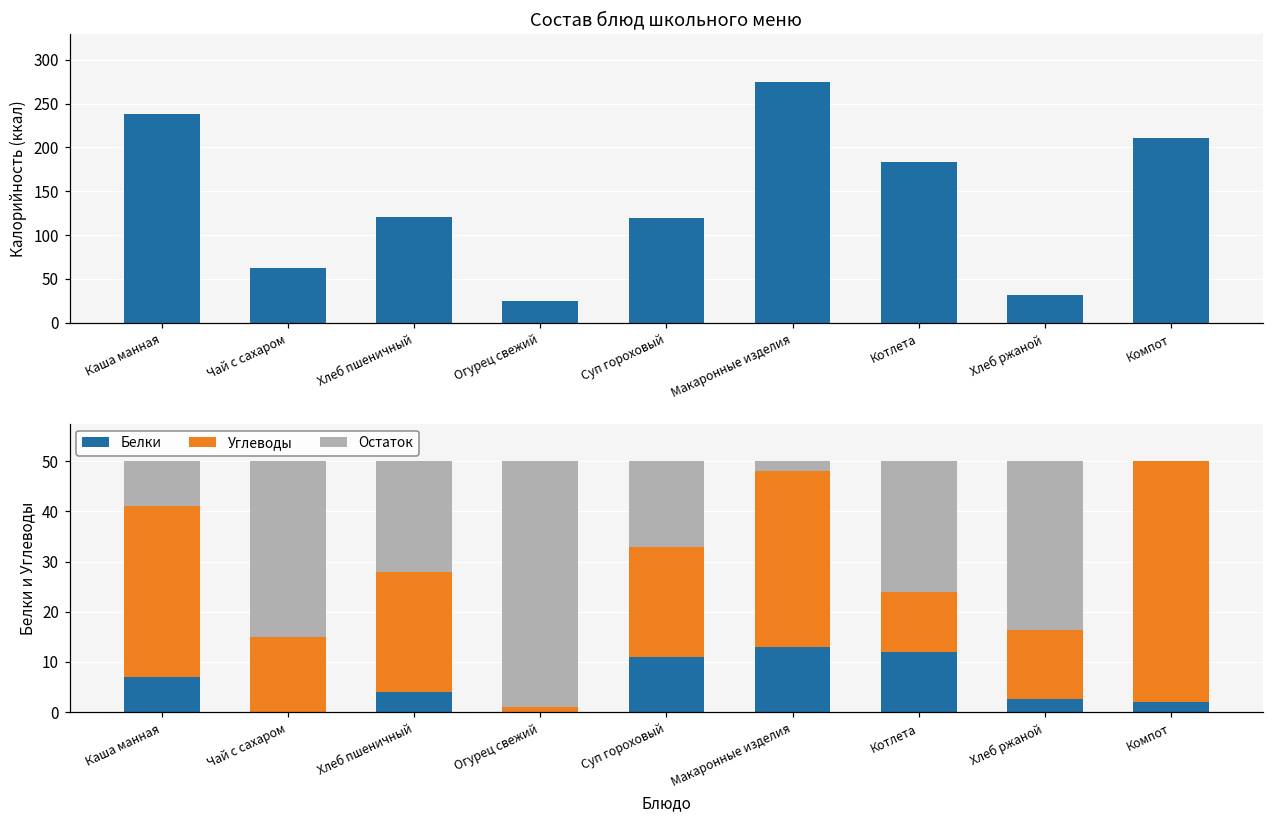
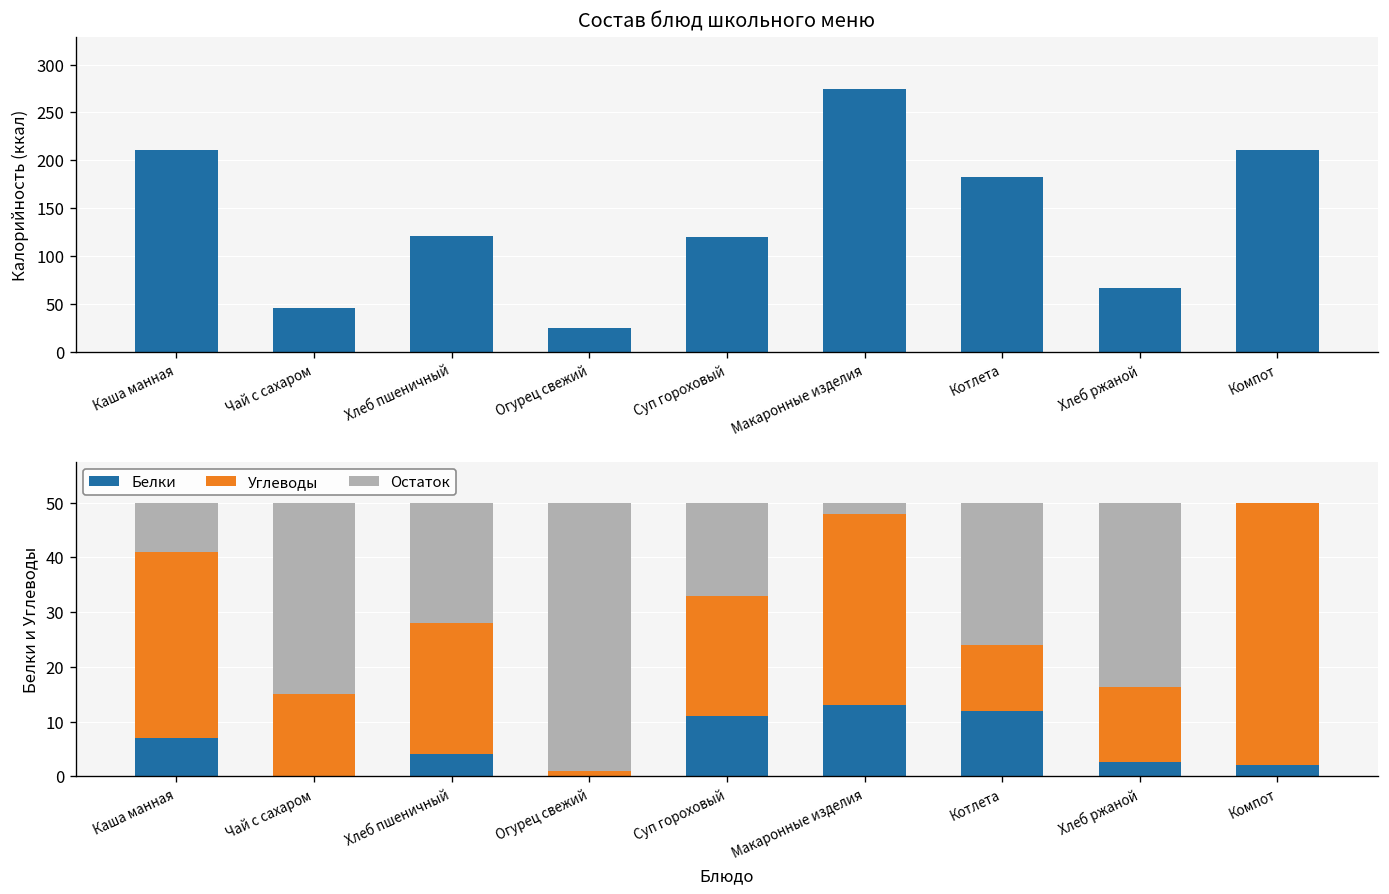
  {
    "Состав блюд школьного меню": {
-     "Каша манная": 240,
-     "Чай с сахаром": 60,
+     "Каша манная": 210,
+     "Чай с сахаром": 50,
      "Хлеб пшеничный": 120,
      "Огурец свежий": 30,
      "Суп гороховый": 120,
      "Макаронные изделия": 270,
      "Котлета": 180,
-     "Хлеб ржаной": 30,
+     "Хлеб ржаной": 70,
      "Компот": 210
    }
  }
